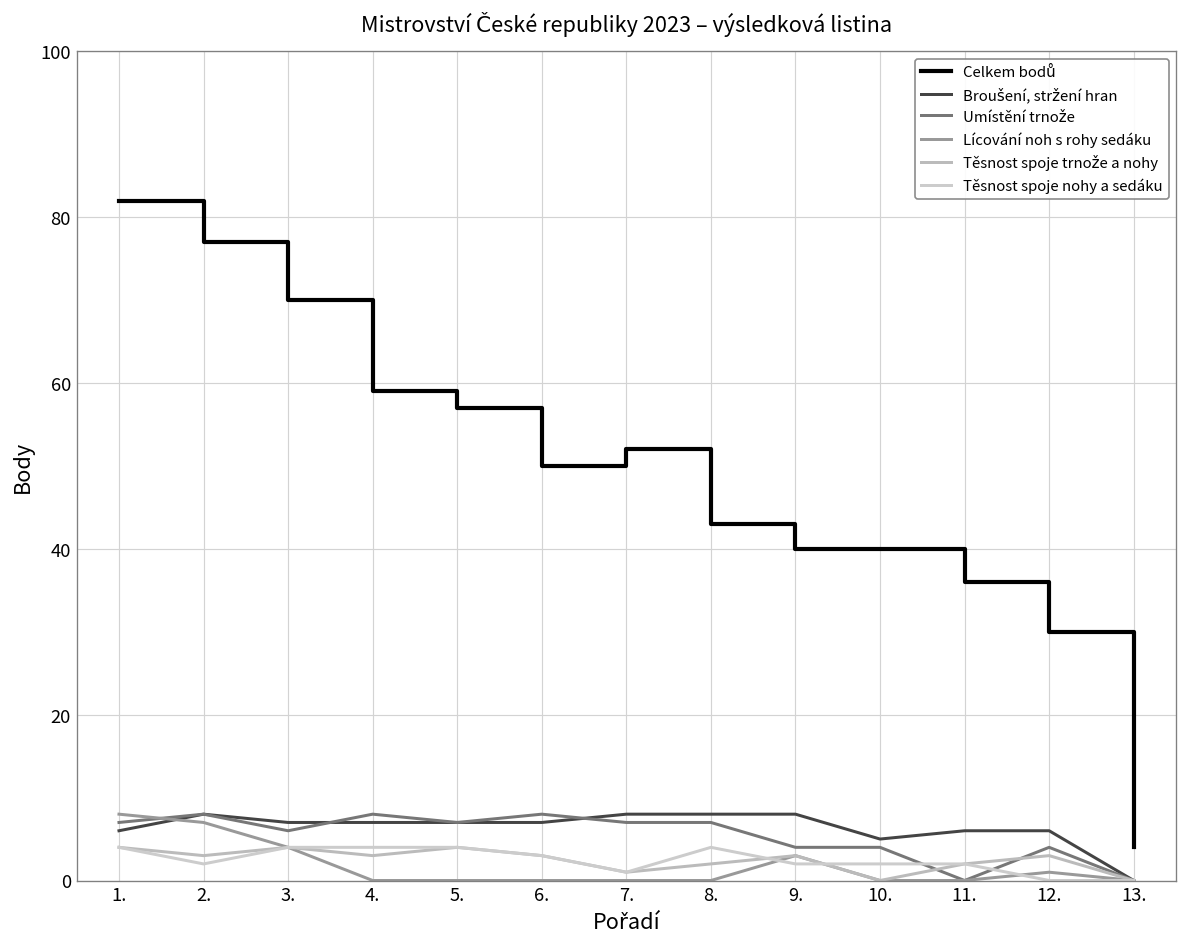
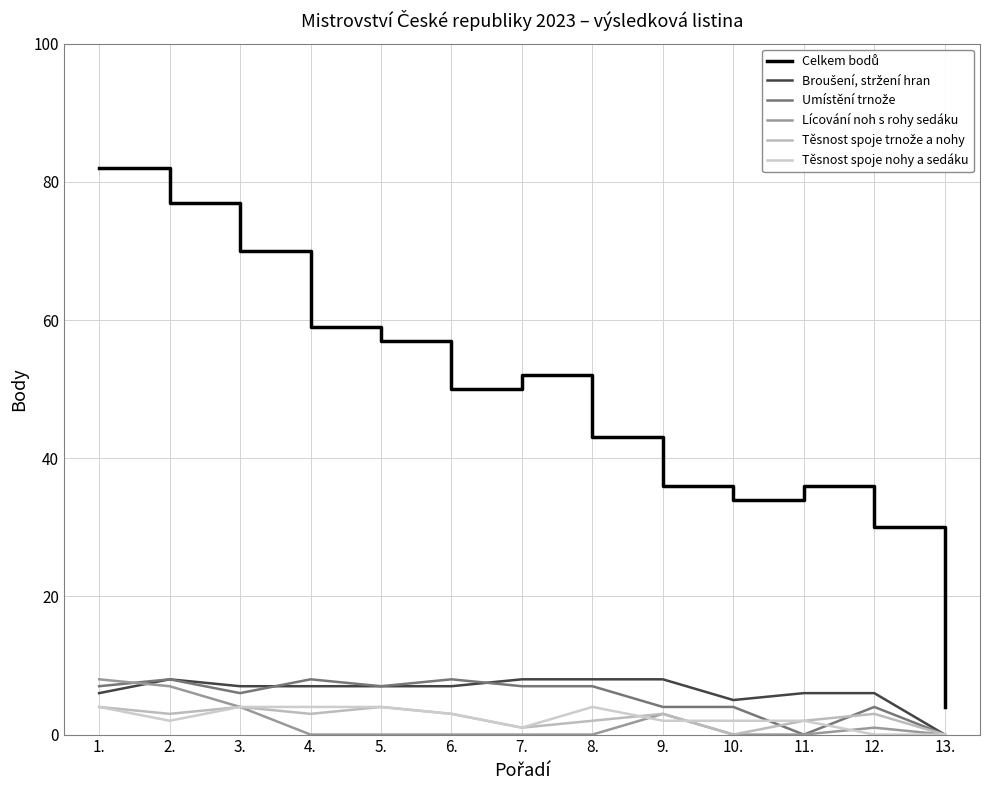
  {
    "Celkem bodů": {
      "1.": 82,
      "2.": 77,
      "3.": 70,
      "4.": 59,
      "5.": 57,
      "6.": 50,
      "7.": 52,
      "8.": 43,
-     "9.": 40,
-     "10.": 40,
+     "9.": 36,
+     "10.": 34,
      "11.": 36,
      "12.": 30,
      "13.": 4
    },
    "Broušení, stržení hran": {
      "1.": 6,
      "3.": 7,
      "4.": 7,
      "6.": 7,
      "7.": 8,
      "8.": 8,
      "9.": 8,
      "10.": 5,
      "11.": 6,
      "12.": 6
    }
  }
